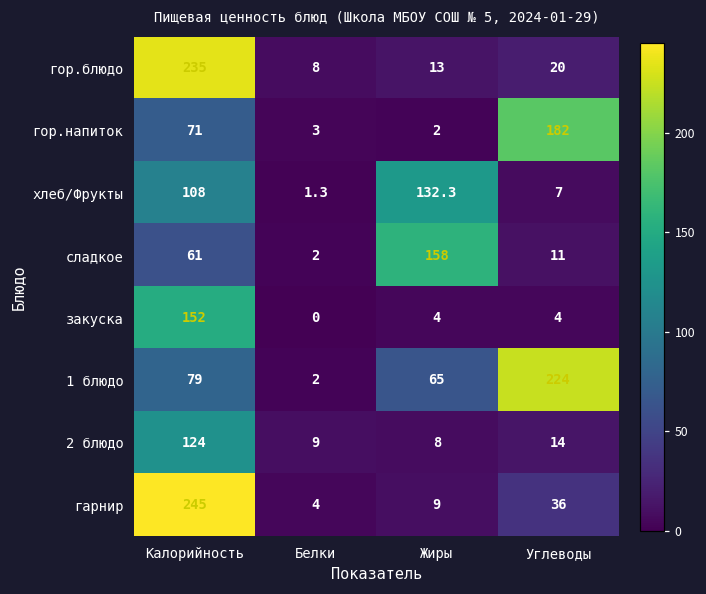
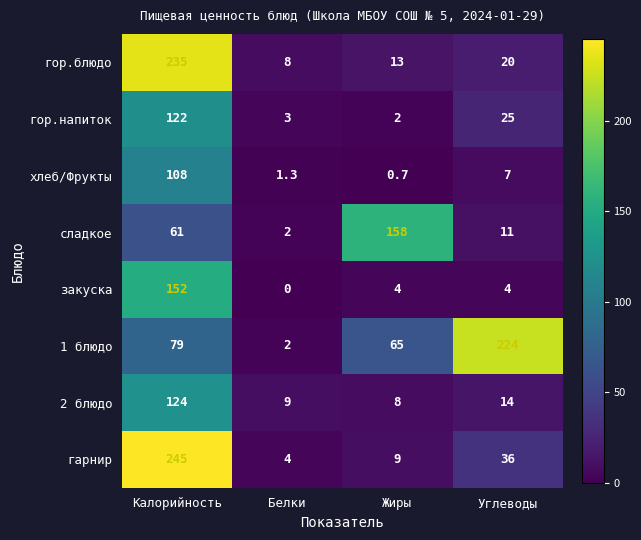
  {
    "гор.блюдо": {
      "Белки": 8,
      "Жиры": 13,
      "Углеводы": 20
    },
    "гор.напиток": {
-     "Калорийность": 71,
+     "Калорийность": 122,
      "Белки": 3,
      "Жиры": 2,
-     "Углеводы": 182
+     "Углеводы": 25
    },
    "хлеб/Фрукты": {
      "Калорийность": 108,
      "Белки": 1.3,
-     "Жиры": 132.3,
+     "Жиры": 0.7,
      "Углеводы": 7
    },
    "сладкое": {
      "Калорийность": 61,
      "Белки": 2,
      "Жиры": 158,
      "Углеводы": 11
    },
    "закуска": {
      "Калорийность": 152,
      "Белки": 0,
      "Жиры": 4,
      "Углеводы": 4
    },
    "1 блюдо": {
      "Калорийность": 79,
      "Белки": 2,
      "Жиры": 65
    },
    "2 блюдо": {
      "Калорийность": 124,
      "Белки": 9,
      "Жиры": 8,
      "Углеводы": 14
    },
    "гарнир": {
      "Калорийность": 245,
      "Белки": 4,
      "Жиры": 9,
      "Углеводы": 36
    }
  }
